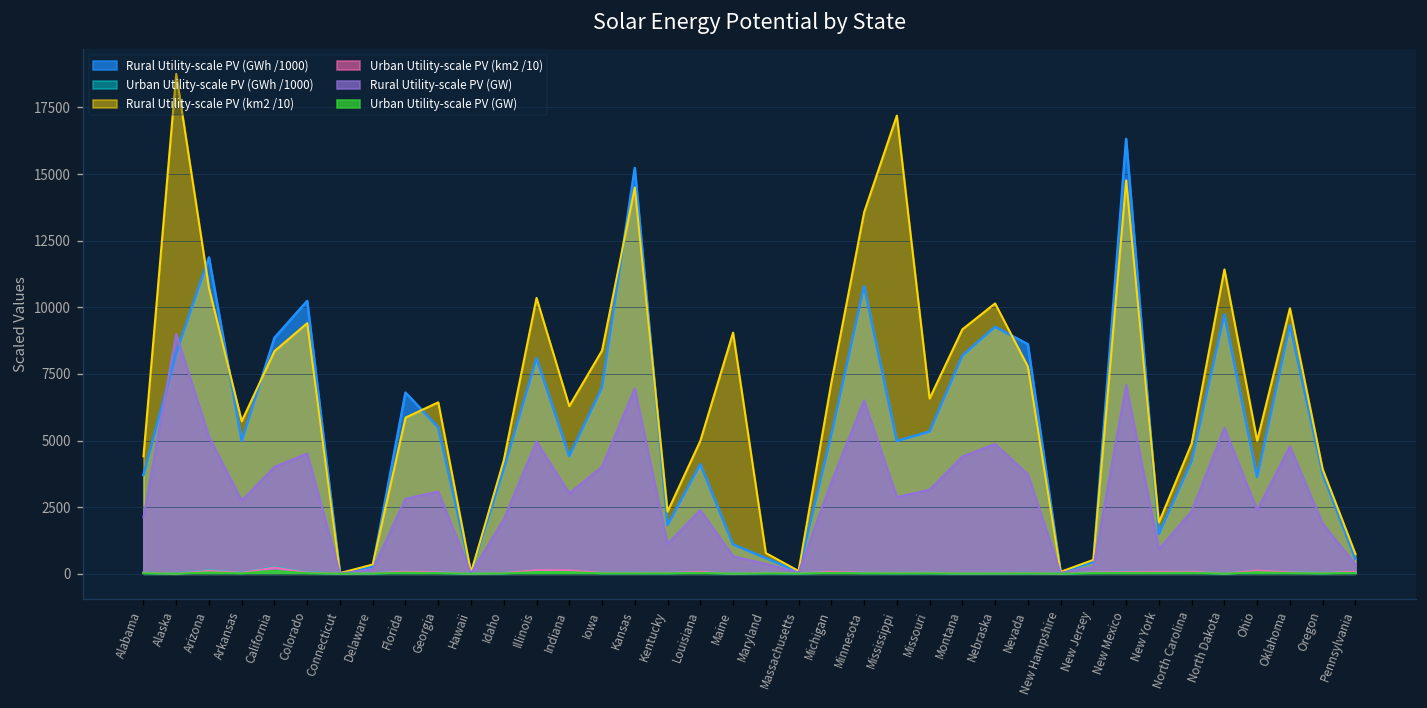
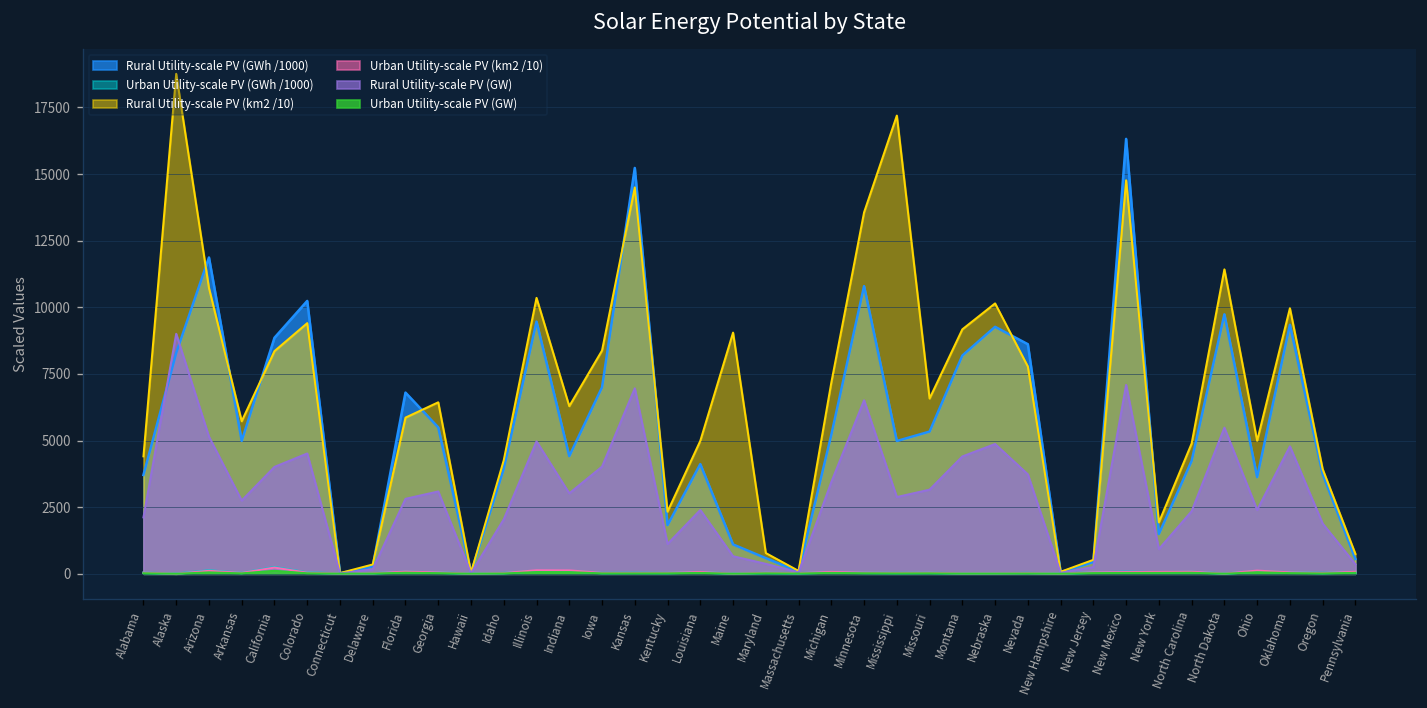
  {
    "Rural Utility-scale PV (GWh /1000)": {
      "Alabama": 3700,
      "Alaska": 8300,
      "Arizona": 11900,
      "Arkansas": 5000,
      "California": 8900,
      "Colorado": 10200,
      "Florida": 6800,
      "Georgia": 5500,
      "Idaho": 3900,
-     "Illinois": 8100,
+     "Illinois": 9500,
      "Indiana": 4400,
      "Iowa": 7000,
      "Kansas": 15200,
      "Kentucky": 1800,
      "Louisiana": 4100,
      "Maine": 1100,
      "Maryland": 600,
      "Michigan": 5200,
      "Minnesota": 10800,
      "Mississippi": 5000,
      "Missouri": 5300,
      "Montana": 8200,
      "Nebraska": 9300,
      "Nevada": 8600,
      "New Mexico": 16300,
      "New York": 1500,
      "North Carolina": 4200,
      "North Dakota": 9700,
      "Ohio": 3600,
      "Oklahoma": 9300,
      "Oregon": 3700,
      "Pennsylvania": 600
    },
    "Rural Utility-scale PV (km2 /10)": {
      "Alabama": 4400,
      "Arizona": 10700,
      "Arkansas": 5700,
      "California": 8400,
      "Colorado": 9400,
      "Florida": 5900,
      "Georgia": 6400,
      "Idaho": 4300,
      "Illinois": 10400,
      "Indiana": 6300,
      "Iowa": 8400,
      "Kansas": 14500,
      "Kentucky": 2300,
      "Louisiana": 5000,
      "Maine": 9000,
      "Maryland": 800,
      "Michigan": 7200,
      "Minnesota": 13600,
      "Mississippi": 17200,
      "Missouri": 6600,
      "Montana": 9200,
      "Nebraska": 10100,
      "Nevada": 7800,
      "New Mexico": 14800,
      "New York": 1900,
      "North Carolina": 4900,
      "North Dakota": 11400,
      "Ohio": 5000,
      "Oklahoma": 10000,
      "Oregon": 3900,
      "Pennsylvania": 700
    },
    "Rural Utility-scale PV (GW)": {
      "Alabama": 2100,
      "Alaska": 9000,
      "Arizona": 5100,
      "Arkansas": 2700,
      "California": 4000,
      "Colorado": 4500,
      "Florida": 2800,
      "Georgia": 3100,
      "Idaho": 2000,
      "Illinois": 5000,
      "Indiana": 3000,
      "Iowa": 4000,
      "Kansas": 7000,
      "Kentucky": 1100,
      "Louisiana": 2400,
      "Maine": 700,
      "Maryland": 400,
      "Michigan": 3400,
      "Minnesota": 6500,
      "Mississippi": 2900,
      "Missouri": 3200,
      "Montana": 4400,
      "Nebraska": 4900,
      "Nevada": 3700,
      "New Jersey": 300,
      "New Mexico": 7100,
      "New York": 900,
      "North Carolina": 2300,
      "North Dakota": 5500,
      "Ohio": 2400,
      "Oklahoma": 4800,
      "Oregon": 1900,
      "Pennsylvania": 400
    },
    "Urban Utility-scale PV (GW)": {
      "California": 100
    }
  }
